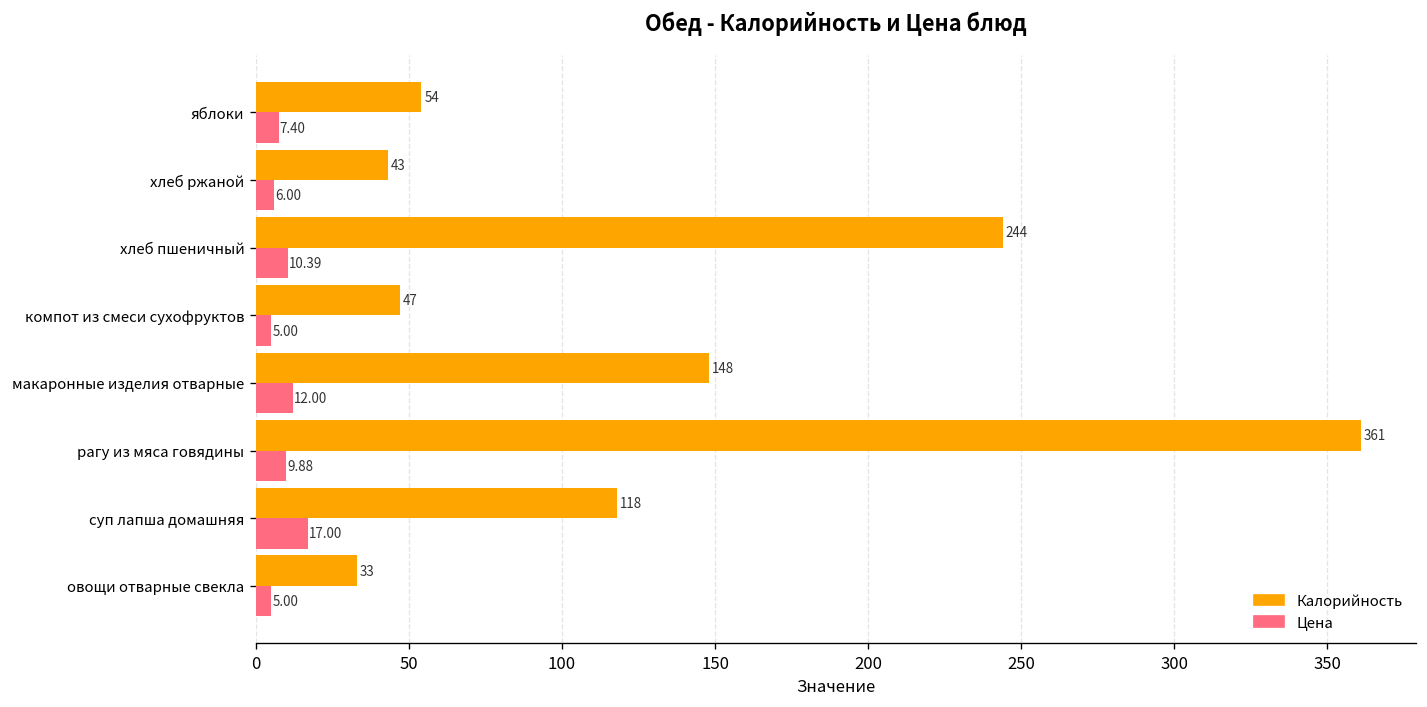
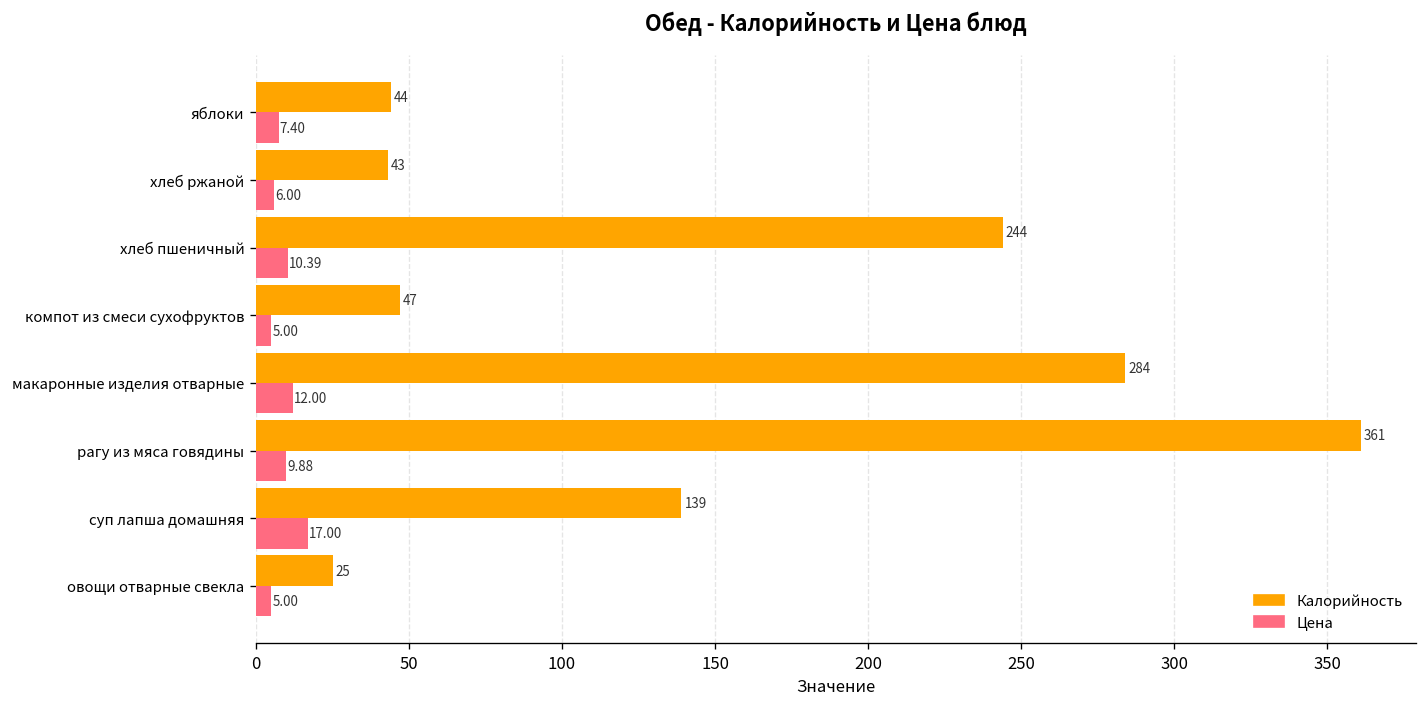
  {
    "Калорийность": {
-     "яблоки": 54,
+     "яблоки": 44,
      "хлеб ржаной": 43,
      "хлеб пшеничный": 244,
      "компот из смеси сухофруктов": 47,
-     "макаронные изделия отварные": 148,
+     "макаронные изделия отварные": 284,
      "рагу из мяса говядины": 361,
-     "суп лапша домашняя": 118,
-     "овощи отварные свекла": 33
+     "суп лапша домашняя": 139,
+     "овощи отварные свекла": 25
    },
    "Цена": {
      "яблоки": 7.40,
      "хлеб ржаной": 6.00,
      "хлеб пшеничный": 10.39,
      "компот из смеси сухофруктов": 5.00,
      "макаронные изделия отварные": 12.00,
      "рагу из мяса говядины": 9.88,
      "суп лапша домашняя": 17.00,
      "овощи отварные свекла": 5.00
    }
  }
